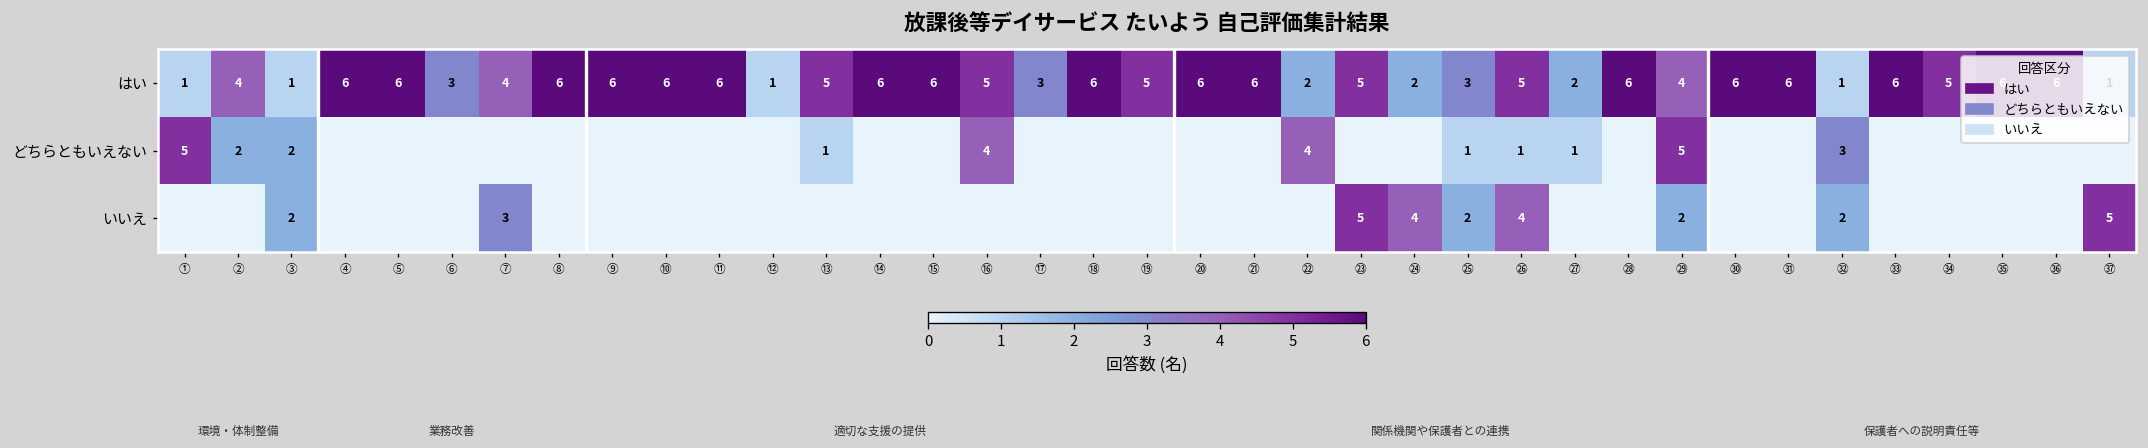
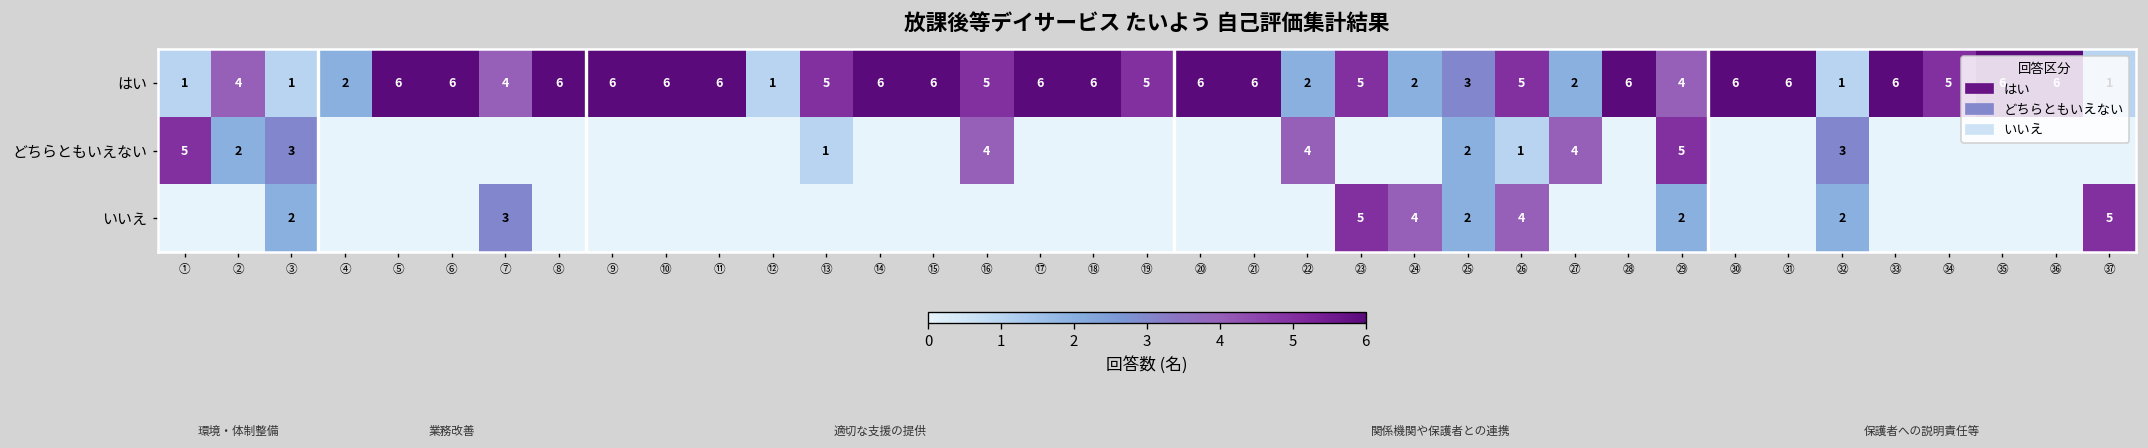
  {
    "はい": {
      "①": 1,
      "②": 4,
      "③": 1,
-     "④": 6,
+     "④": 2,
      "⑤": 6,
-     "⑥": 3,
+     "⑥": 6,
      "⑦": 4,
      "⑧": 6,
      "⑨": 6,
      "⑩": 6,
      "⑪": 6,
      "⑫": 1,
      "⑬": 5,
      "⑭": 6,
      "⑮": 6,
      "⑯": 5,
-     "⑰": 3,
+     "⑰": 6,
      "⑱": 6,
      "⑲": 5,
      "⑳": 6,
      "㉑": 6,
      "㉒": 2,
      "㉓": 5,
      "㉔": 2,
      "㉕": 3,
      "㉖": 5,
      "㉗": 2,
      "㉘": 6,
      "㉙": 4,
      "㉚": 6,
      "㉛": 6,
      "㉜": 1,
      "㉝": 6,
      "㉞": 5
    },
    "どちらともいえない": {
      "①": 5,
      "②": 2,
-     "③": 2,
+     "③": 3,
      "⑬": 1,
      "⑯": 4,
      "㉒": 4,
-     "㉕": 1,
+     "㉕": 2,
      "㉖": 1,
-     "㉗": 1,
+     "㉗": 4,
      "㉙": 5,
      "㉜": 3
    },
    "いいえ": {
      "③": 2,
      "⑦": 3,
      "㉓": 5,
      "㉔": 4,
      "㉕": 2,
      "㉖": 4,
      "㉙": 2,
      "㉜": 2,
      "㊲": 5
    }
  }
